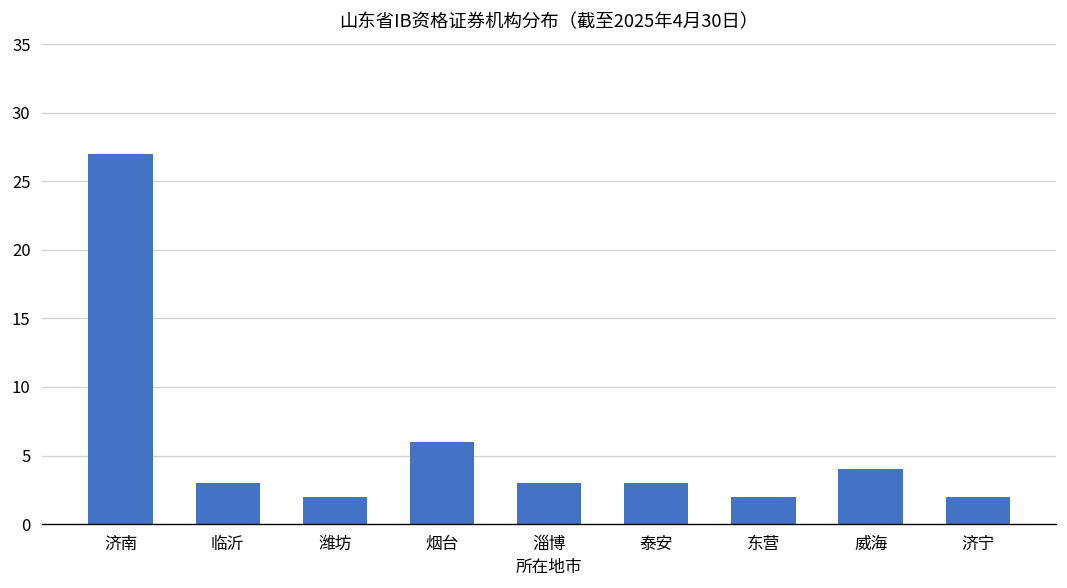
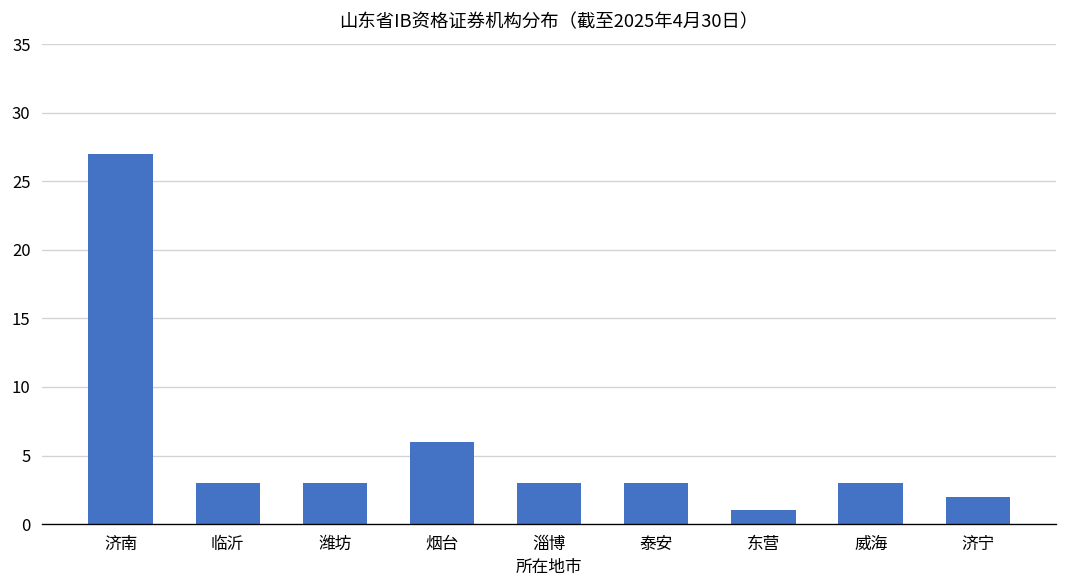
  {
    "济南": 27,
    "临沂": 3,
-   "潍坊": 2,
+   "潍坊": 3,
    "烟台": 6,
    "淄博": 3,
    "泰安": 3,
-   "东营": 2,
-   "威海": 4,
+   "东营": 1,
+   "威海": 3,
    "济宁": 2
  }
